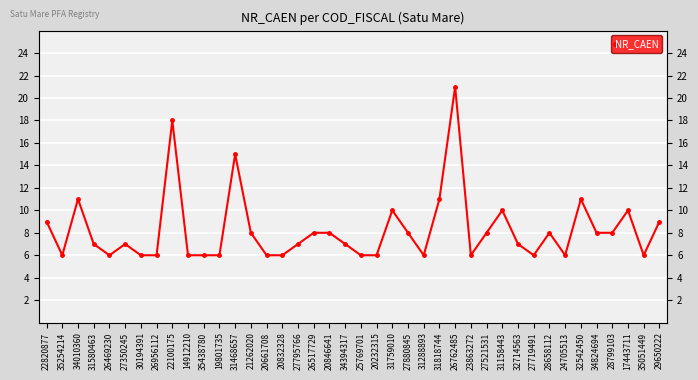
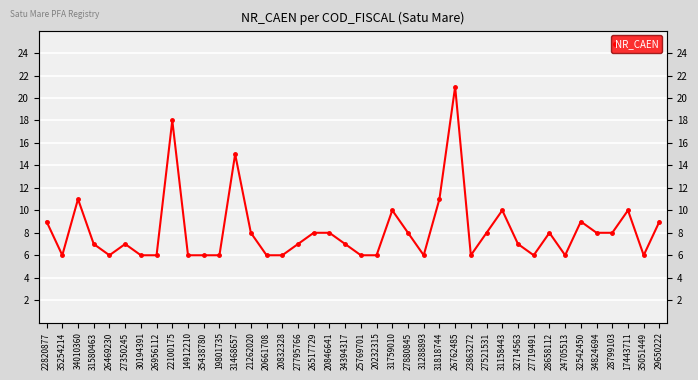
  {
    "22820877": 9,
    "35254214": 6,
    "34010360": 11,
    "31580463": 7,
    "26469230": 6,
    "27350245": 7,
    "30194391": 6,
    "26956112": 6,
    "22100175": 18,
    "14912210": 6,
    "35438780": 6,
    "19801735": 6,
    "31468657": 15,
    "21262020": 8,
    "20661708": 6,
    "20832328": 6,
    "27795766": 7,
    "26517729": 8,
    "20846641": 8,
    "34394317": 7,
    "25769701": 6,
    "20232315": 6,
    "31759010": 10,
    "27880845": 8,
    "31288893": 6,
    "31818744": 11,
    "26762485": 21,
    "23863272": 6,
    "27521531": 8,
    "31158443": 10,
    "32714563": 7,
    "27719491": 6,
    "28658112": 8,
    "24705513": 6,
-   "32542450": 11,
+   "32542450": 9,
    "34824694": 8,
    "28799103": 8,
    "17443711": 10,
    "35051449": 6,
    "29650222": 9
  }
